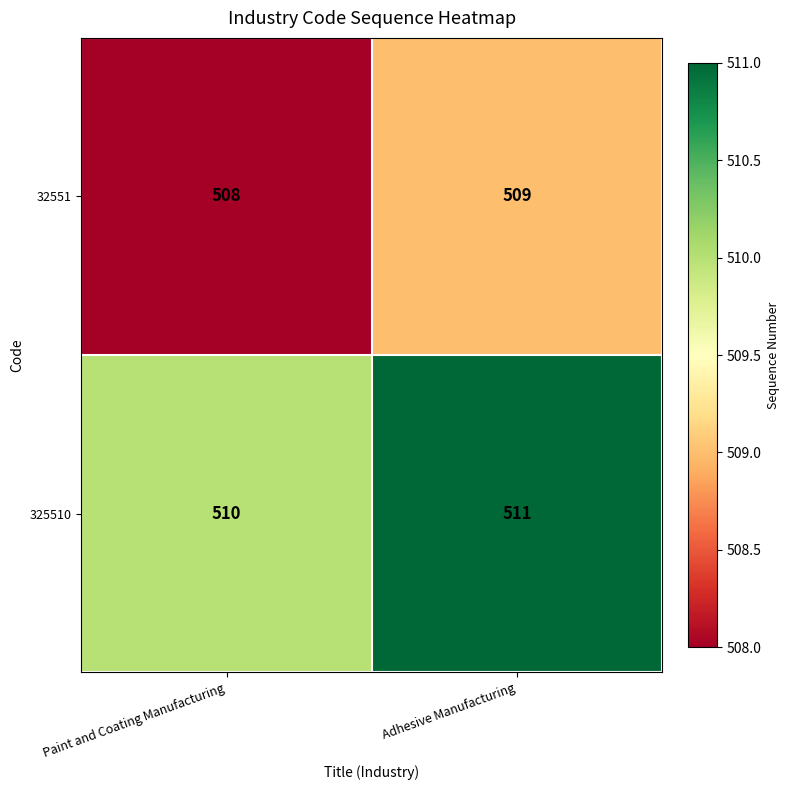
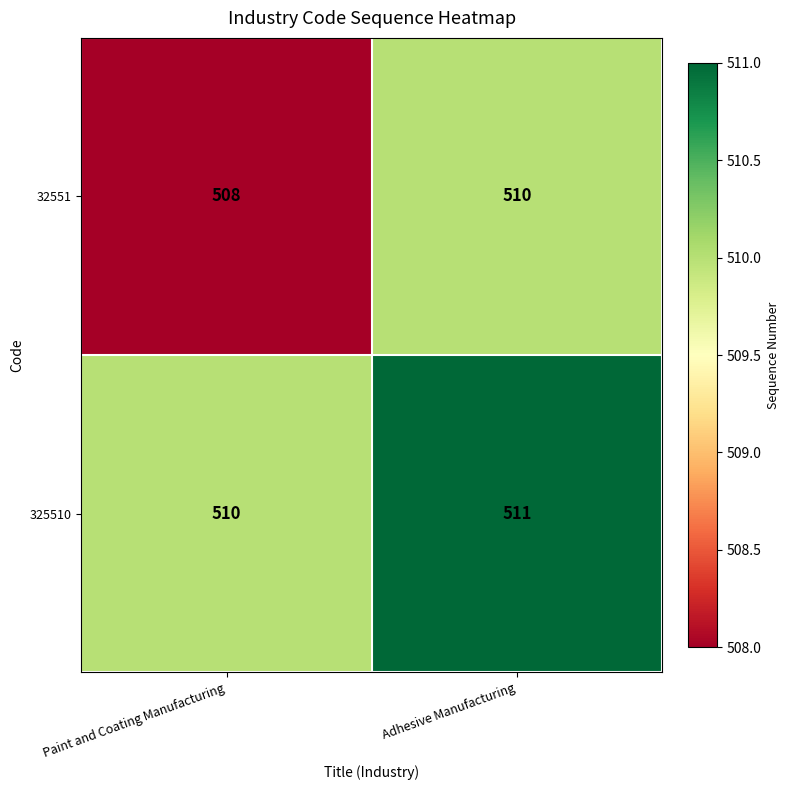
  {
    "32551": {
      "Paint and Coating Manufacturing": 508,
-     "Adhesive Manufacturing": 509
+     "Adhesive Manufacturing": 510
    },
    "325510": {
      "Paint and Coating Manufacturing": 510,
      "Adhesive Manufacturing": 511
    }
  }
